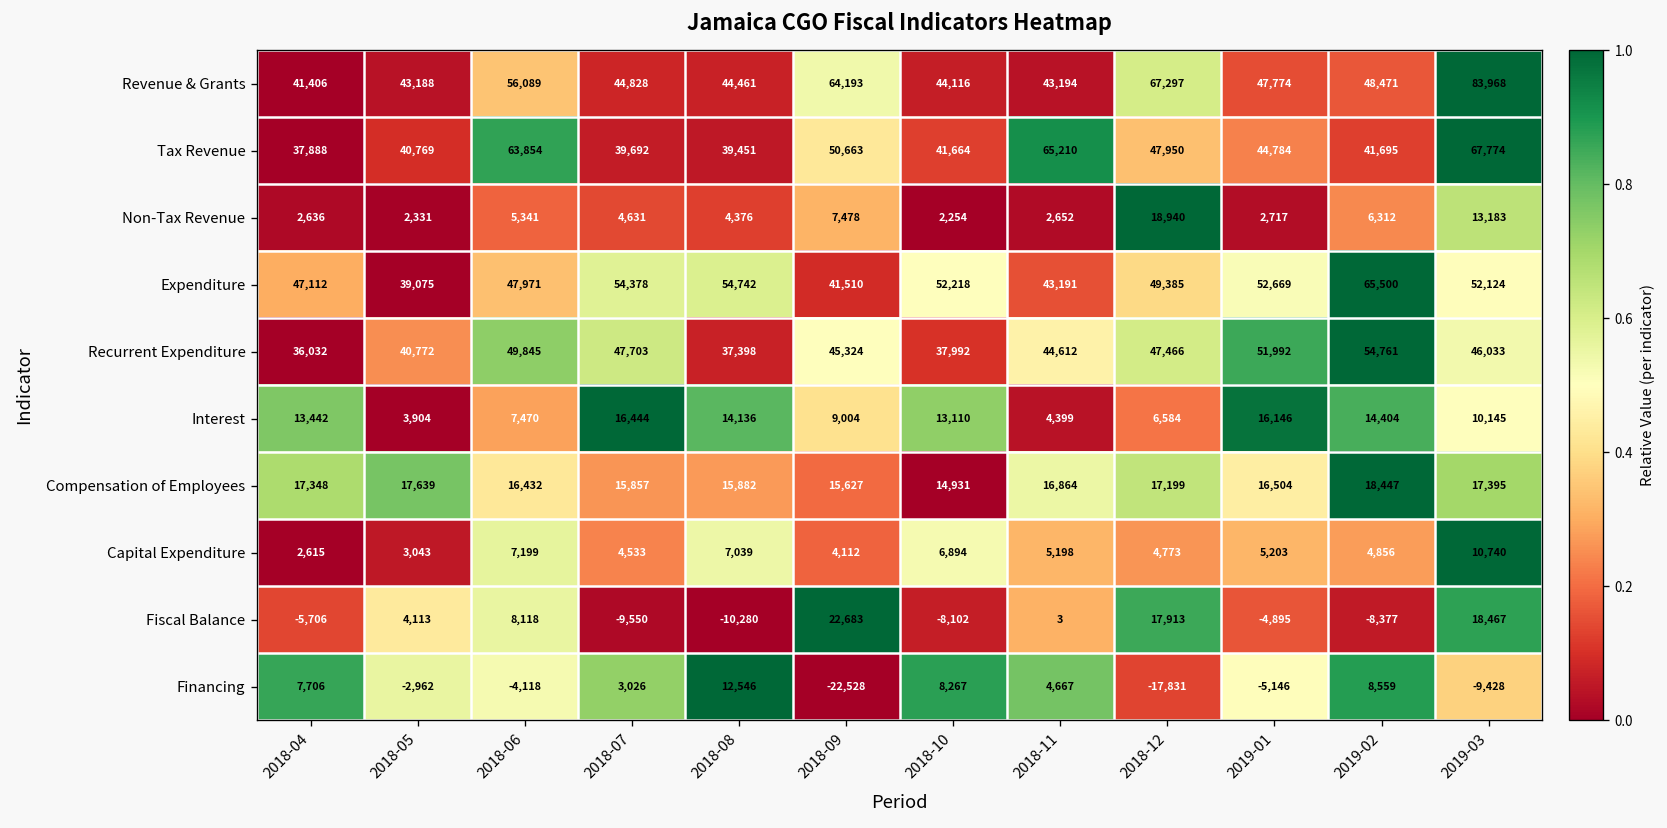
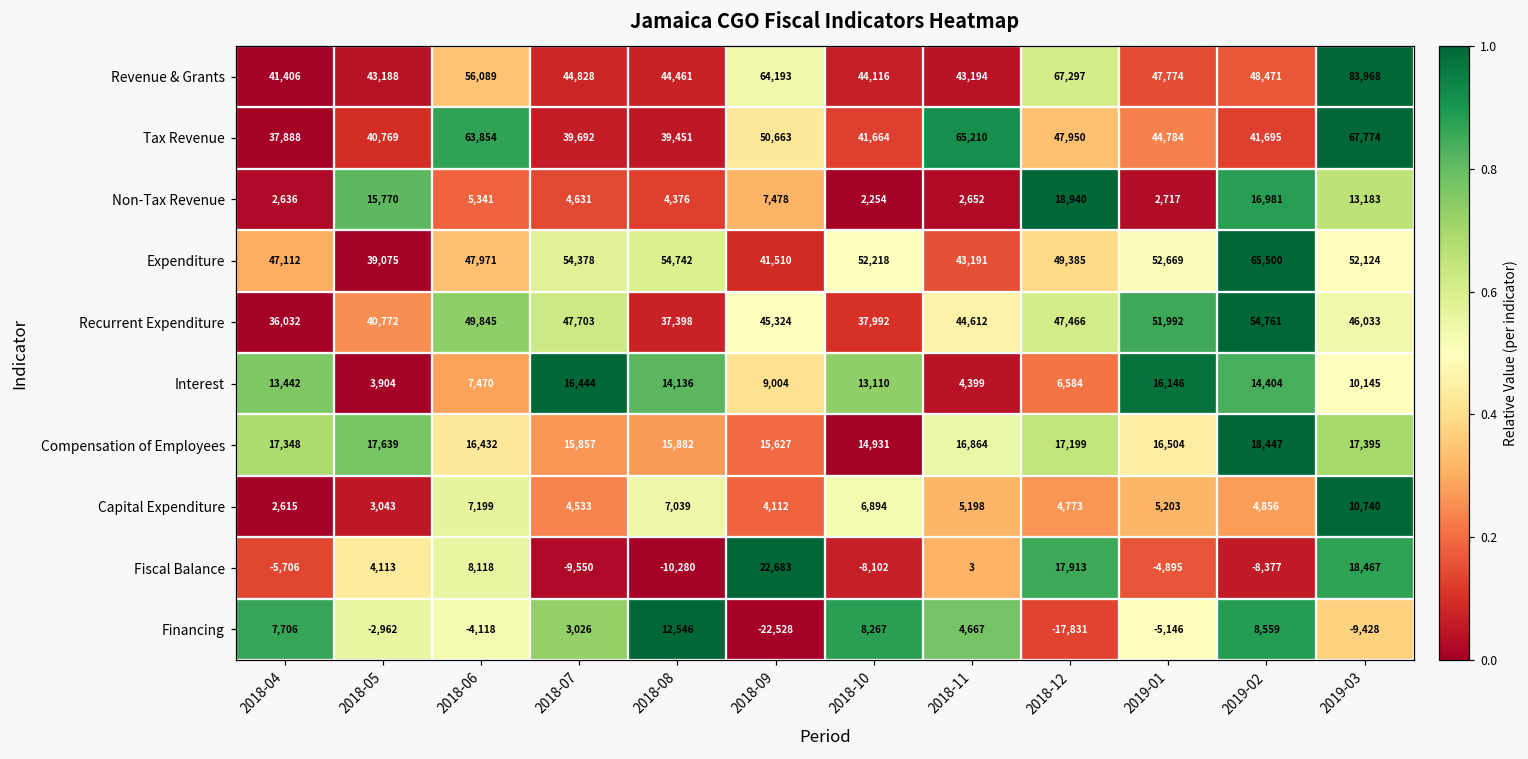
  {
    "Revenue & Grants": {
      "2018-04": "41,406",
      "2018-05": "43,188",
      "2018-06": "56,089",
      "2018-07": "44,828",
      "2018-08": "44,461",
      "2018-09": "64,193",
      "2018-10": "44,116",
      "2018-11": "43,194",
      "2018-12": "67,297",
      "2019-01": "47,774",
      "2019-02": "48,471",
      "2019-03": "83,968"
    },
    "Tax Revenue": {
      "2018-04": "37,888",
      "2018-05": "40,769",
      "2018-06": "63,854",
      "2018-07": "39,692",
      "2018-08": "39,451",
      "2018-09": "50,663",
      "2018-10": "41,664",
      "2018-11": "65,210",
      "2018-12": "47,950",
      "2019-01": "44,784",
      "2019-02": "41,695",
      "2019-03": "67,774"
    },
    "Non-Tax Revenue": {
      "2018-04": "2,636",
-     "2018-05": "2,331",
+     "2018-05": "15,770",
      "2018-06": "5,341",
      "2018-07": "4,631",
      "2018-08": "4,376",
      "2018-09": "7,478",
      "2018-10": "2,254",
      "2018-11": "2,652",
      "2018-12": "18,940",
      "2019-01": "2,717",
-     "2019-02": "6,312",
+     "2019-02": "16,981",
      "2019-03": "13,183"
    },
    "Expenditure": {
      "2018-04": "47,112",
      "2018-05": "39,075",
      "2018-06": "47,971",
      "2018-07": "54,378",
      "2018-08": "54,742",
      "2018-09": "41,510",
      "2018-10": "52,218",
      "2018-11": "43,191",
      "2018-12": "49,385",
      "2019-01": "52,669",
      "2019-02": "65,500",
      "2019-03": "52,124"
    },
    "Recurrent Expenditure": {
      "2018-04": "36,032",
      "2018-05": "40,772",
      "2018-06": "49,845",
      "2018-07": "47,703",
      "2018-08": "37,398",
      "2018-09": "45,324",
      "2018-10": "37,992",
      "2018-11": "44,612",
      "2018-12": "47,466",
      "2019-01": "51,992",
      "2019-02": "54,761",
      "2019-03": "46,033"
    },
    "Interest": {
      "2018-04": "13,442",
      "2018-05": "3,904",
      "2018-06": "7,470",
      "2018-07": "16,444",
      "2018-08": "14,136",
      "2018-09": "9,004",
      "2018-10": "13,110",
      "2018-11": "4,399",
      "2018-12": "6,584",
      "2019-01": "16,146",
      "2019-02": "14,404",
      "2019-03": "10,145"
    },
    "Compensation of Employees": {
      "2018-04": "17,348",
      "2018-05": "17,639",
      "2018-06": "16,432",
      "2018-07": "15,857",
      "2018-08": "15,882",
      "2018-09": "15,627",
      "2018-10": "14,931",
      "2018-11": "16,864",
      "2018-12": "17,199",
      "2019-01": "16,504",
      "2019-02": "18,447",
      "2019-03": "17,395"
    },
    "Capital Expenditure": {
      "2018-04": "2,615",
      "2018-05": "3,043",
      "2018-06": "7,199",
      "2018-07": "4,533",
      "2018-08": "7,039",
      "2018-09": "4,112",
      "2018-10": "6,894",
      "2018-11": "5,198",
      "2018-12": "4,773",
      "2019-01": "5,203",
      "2019-02": "4,856",
      "2019-03": "10,740"
    },
    "Fiscal Balance": {
      "2018-04": "-5,706",
      "2018-05": "4,113",
      "2018-06": "8,118",
      "2018-07": "-9,550",
      "2018-08": "-10,280",
      "2018-09": "22,683",
      "2018-10": "-8,102",
      "2018-11": "3",
      "2018-12": "17,913",
      "2019-01": "-4,895",
      "2019-02": "-8,377",
      "2019-03": "18,467"
    },
    "Financing": {
      "2018-04": "7,706",
      "2018-05": "-2,962",
      "2018-06": "-4,118",
      "2018-07": "3,026",
      "2018-08": "12,546",
      "2018-09": "-22,528",
      "2018-10": "8,267",
      "2018-11": "4,667",
      "2018-12": "-17,831",
      "2019-01": "-5,146",
      "2019-02": "8,559",
      "2019-03": "-9,428"
    }
  }
